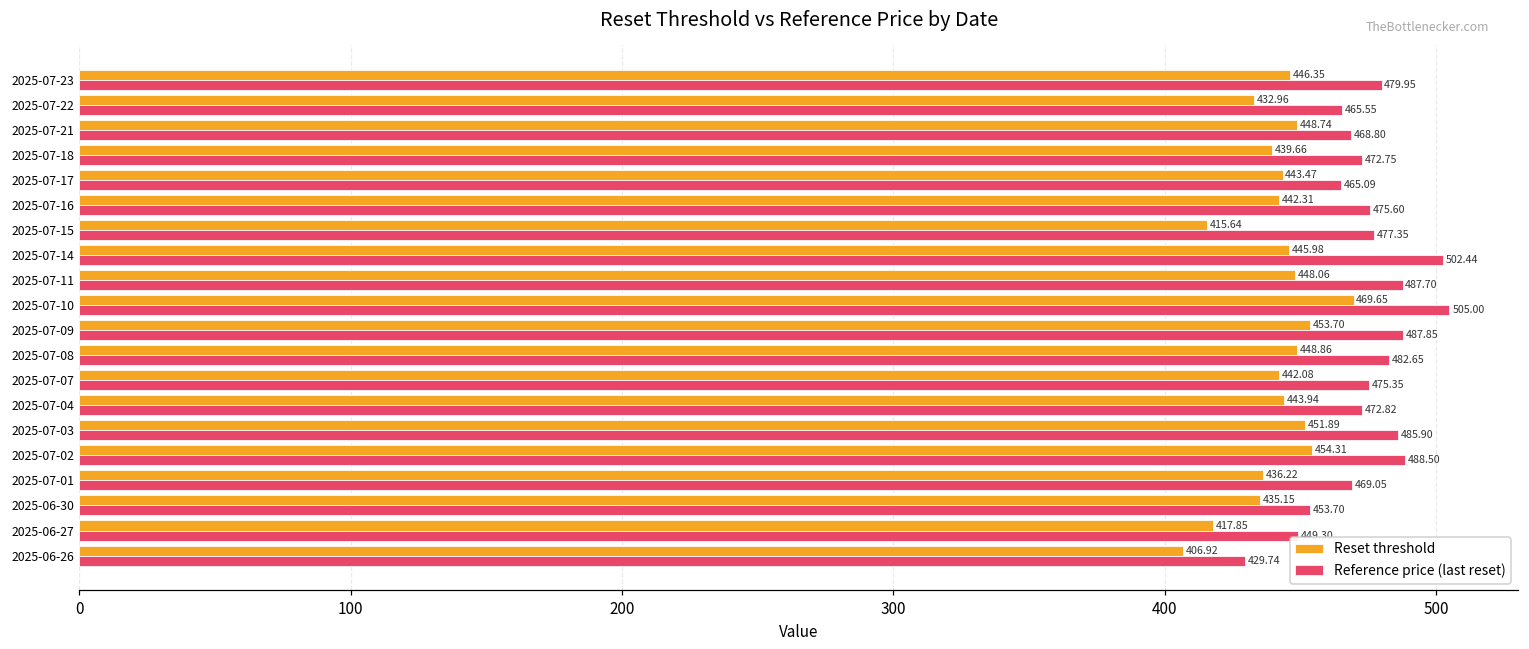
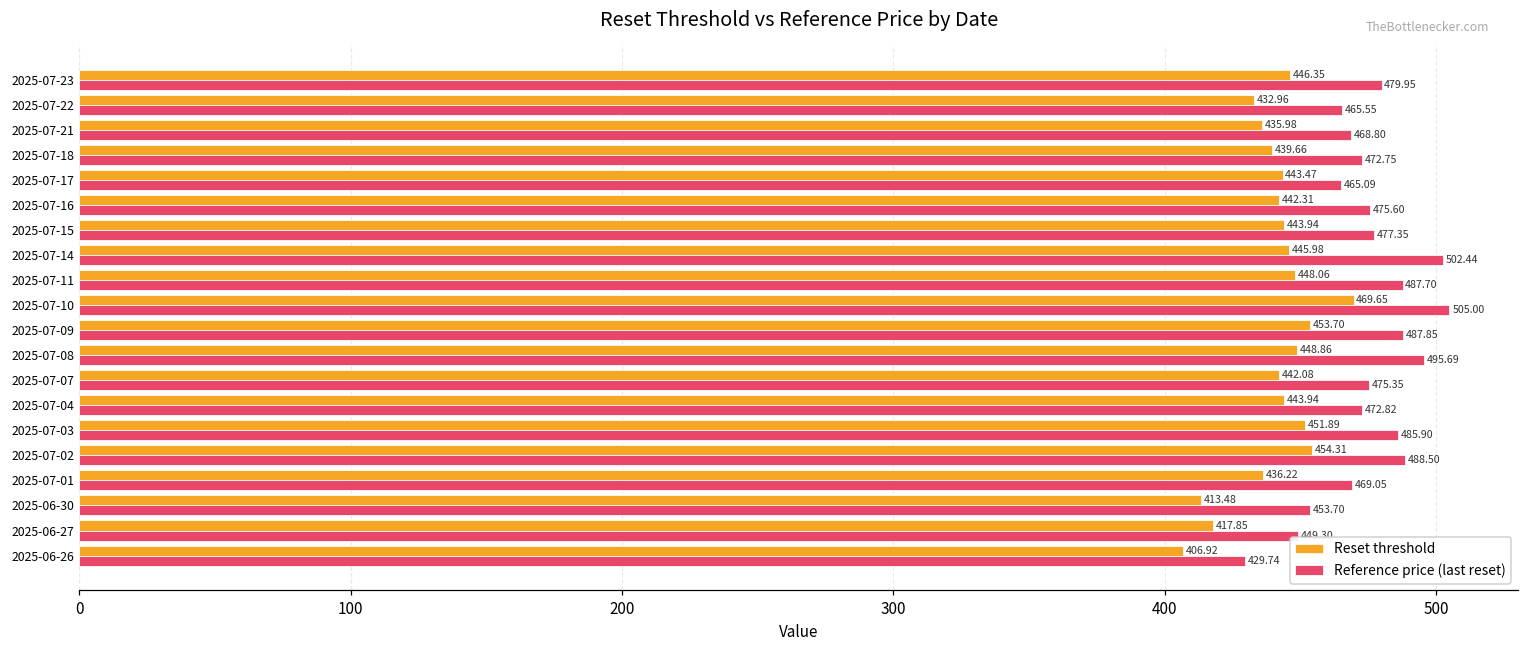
  {
    "Reset threshold": {
      "2025-07-23": 446.35,
      "2025-07-22": 432.96,
-     "2025-07-21": 448.74,
+     "2025-07-21": 435.98,
      "2025-07-18": 439.66,
      "2025-07-17": 443.47,
      "2025-07-16": 442.31,
-     "2025-07-15": 415.64,
+     "2025-07-15": 443.94,
      "2025-07-14": 445.98,
      "2025-07-11": 448.06,
      "2025-07-10": 469.65,
      "2025-07-09": 453.70,
      "2025-07-08": 448.86,
      "2025-07-07": 442.08,
      "2025-07-04": 443.94,
      "2025-07-03": 451.89,
      "2025-07-02": 454.31,
      "2025-07-01": 436.22,
-     "2025-06-30": 435.15,
+     "2025-06-30": 413.48,
      "2025-06-27": 417.85,
      "2025-06-26": 406.92
    },
    "Reference price (last reset)": {
      "2025-07-23": 479.95,
      "2025-07-22": 465.55,
      "2025-07-21": 468.80,
      "2025-07-18": 472.75,
      "2025-07-17": 465.09,
      "2025-07-16": 475.60,
      "2025-07-15": 477.35,
      "2025-07-14": 502.44,
      "2025-07-11": 487.70,
      "2025-07-10": 505.00,
      "2025-07-09": 487.85,
-     "2025-07-08": 482.65,
+     "2025-07-08": 495.69,
      "2025-07-07": 475.35,
      "2025-07-04": 472.82,
      "2025-07-03": 485.90,
      "2025-07-02": 488.50,
      "2025-07-01": 469.05,
      "2025-06-30": 453.70,
      "2025-06-26": 429.74
    }
  }
